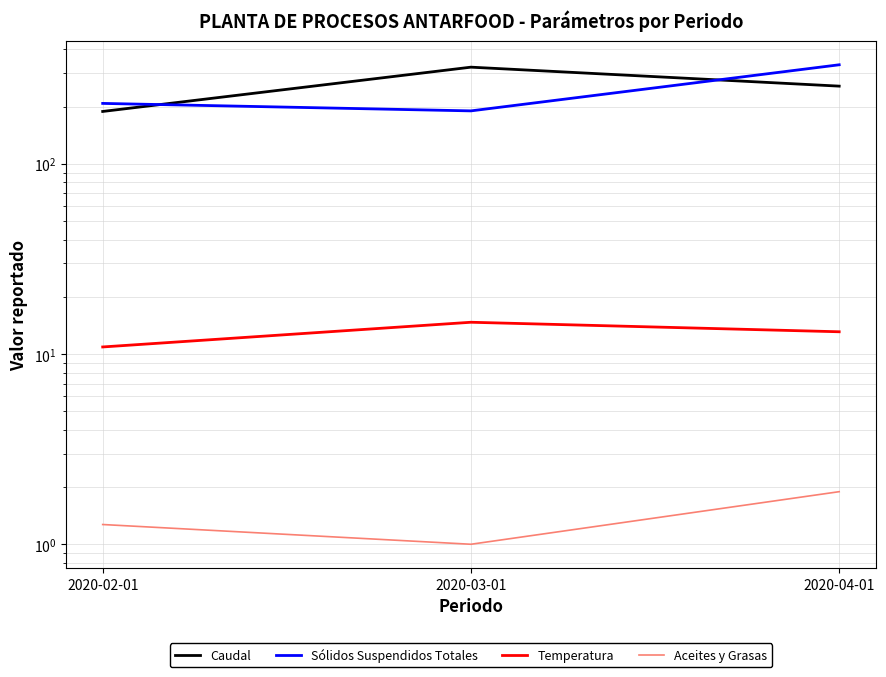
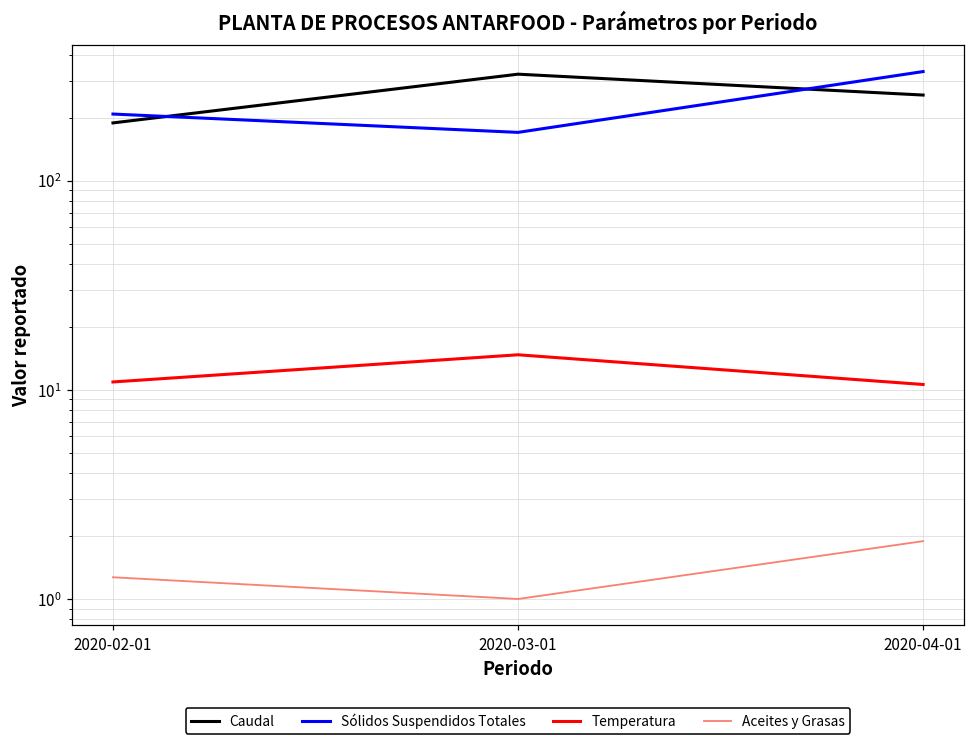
  {
    "Caudal": {
      "2020-02-01": 190,
      "2020-03-01": 320,
      "2020-04-01": 260
    },
    "Sólidos Suspendidos Totales": {
      "2020-02-01": 210,
-     "2020-03-01": 190,
+     "2020-03-01": 170,
      "2020-04-01": 330
    },
    "Temperatura": {
      "2020-02-01": 11,
      "2020-03-01": 15,
-     "2020-04-01": 13
+     "2020-04-01": 11
    },
    "Aceites y Grasas": {
      "2020-02-01": 1.3,
      "2020-03-01": 1,
      "2020-04-01": 1.9
    }
  }
